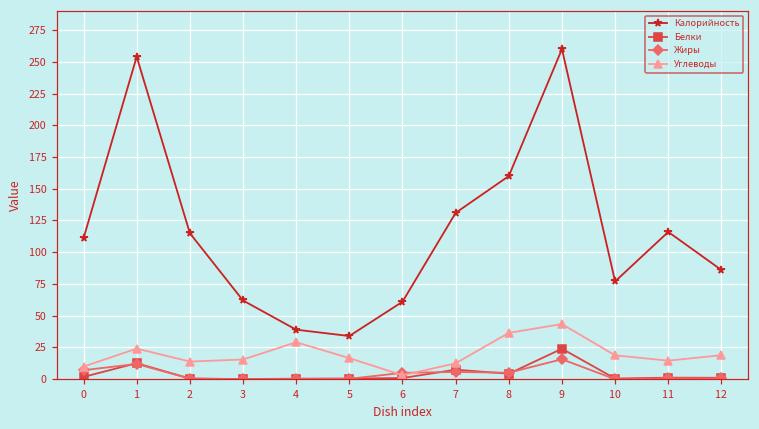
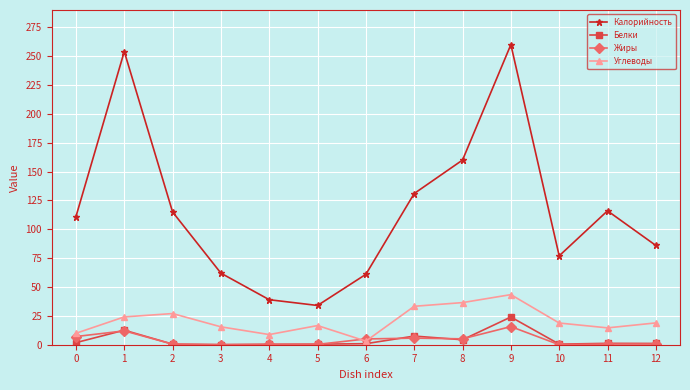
  {
    "Углеводы": {
      "0": 10,
      "1": 24,
-     "2": 14,
+     "2": 27,
      "3": 16,
-     "4": 29,
+     "4": 9,
      "5": 17,
-     "7": 13,
+     "7": 33,
      "8": 37,
      "9": 43,
      "10": 19,
      "11": 15,
      "12": 19
    }
  }
